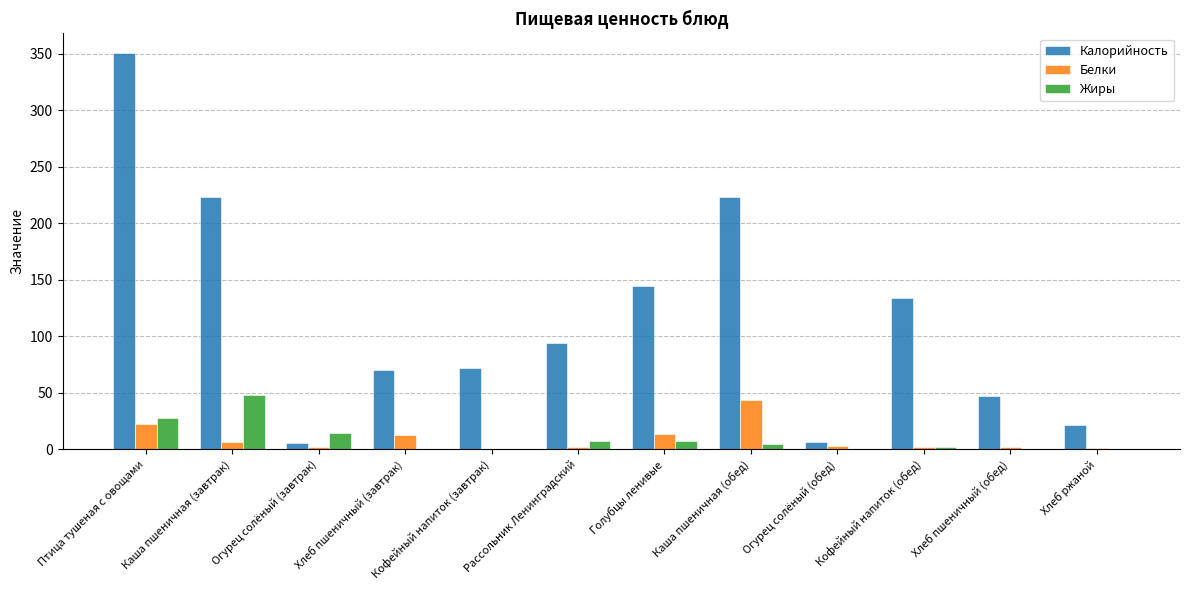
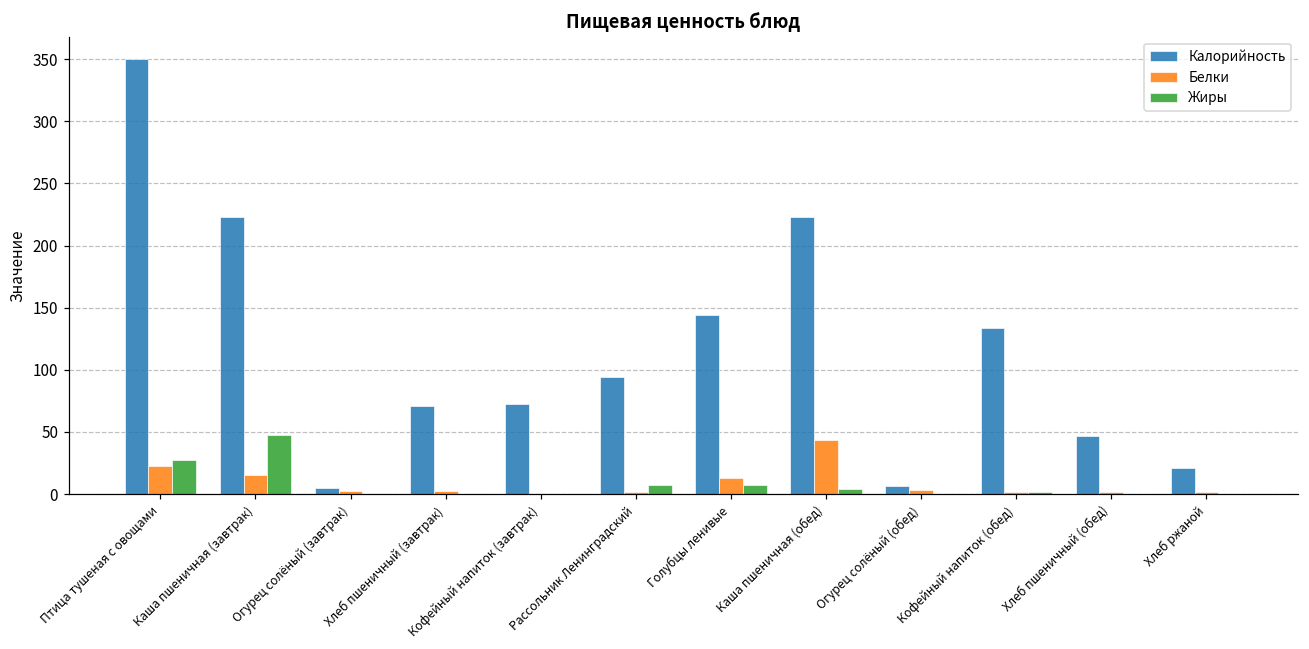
  {
    "Калорийность": {
      "Птица тушеная с овощами": 350,
      "Каша пшеничная (завтрак)": 223,
      "Огурец солёный (завтрак)": 5,
      "Хлеб пшеничный (завтрак)": 71,
      "Кофейный напиток (завтрак)": 72,
      "Рассольник Ленинградский": 94,
      "Голубцы ленивые": 144,
      "Каша пшеничная (обед)": 223,
      "Огурец солёный (обед)": 7,
      "Кофейный напиток (обед)": 134,
      "Хлеб пшеничный (обед)": 47,
      "Хлеб ржаной": 21
    },
    "Белки": {
      "Птица тушеная с овощами": 22,
-     "Каша пшеничная (завтрак)": 7,
+     "Каша пшеничная (завтрак)": 15,
      "Огурец солёный (завтрак)": 2,
-     "Хлеб пшеничный (завтрак)": 12,
+     "Хлеб пшеничный (завтрак)": 2,
      "Голубцы ленивые": 13,
      "Каша пшеничная (обед)": 44,
      "Огурец солёный (обед)": 3
    },
    "Жиры": {
      "Птица тушеная с овощами": 28,
      "Каша пшеничная (завтрак)": 48,
-     "Огурец солёный (завтрак)": 15,
+     "Огурец солёный (завтрак)": 0,
      "Рассольник Ленинградский": 7,
      "Голубцы ленивые": 7,
      "Каша пшеничная (обед)": 4
    }
  }
